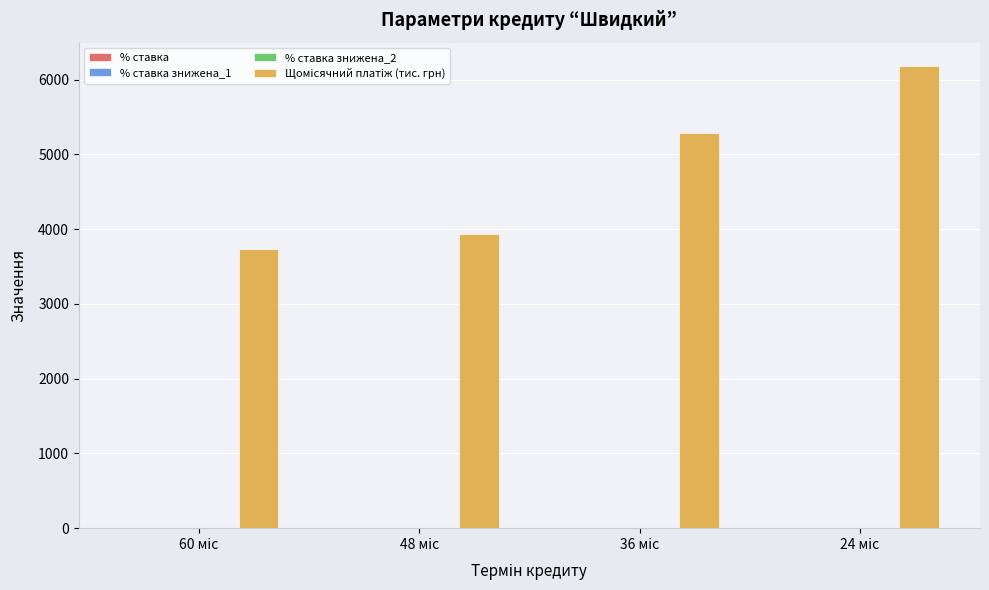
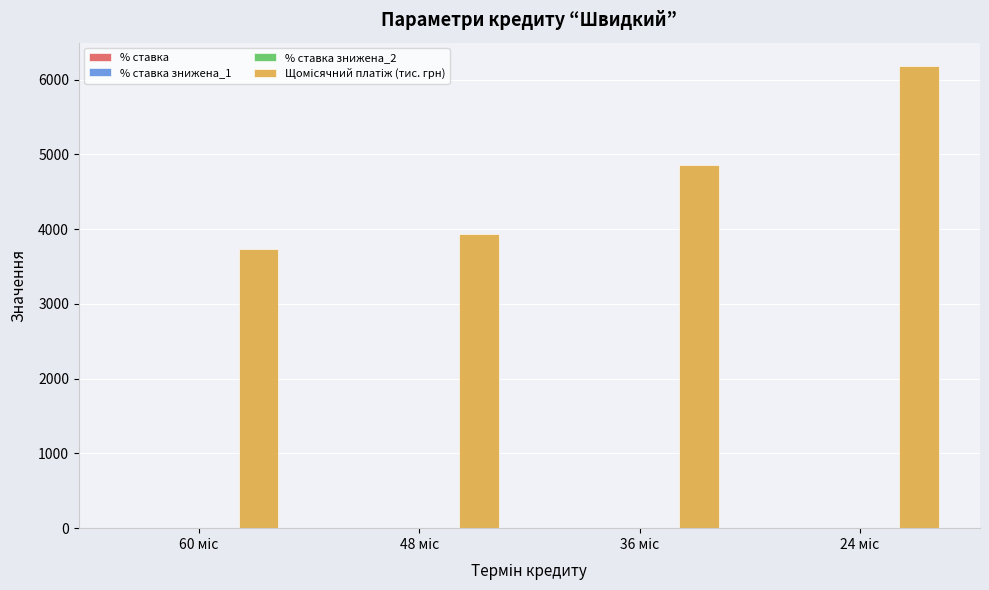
  {
    "Щомісячний платіж (тис. грн)": {
      "60 міс": 3700,
      "48 міс": 3900,
-     "36 міс": 5300,
+     "36 міс": 4900,
      "24 міс": 6200
    }
  }
